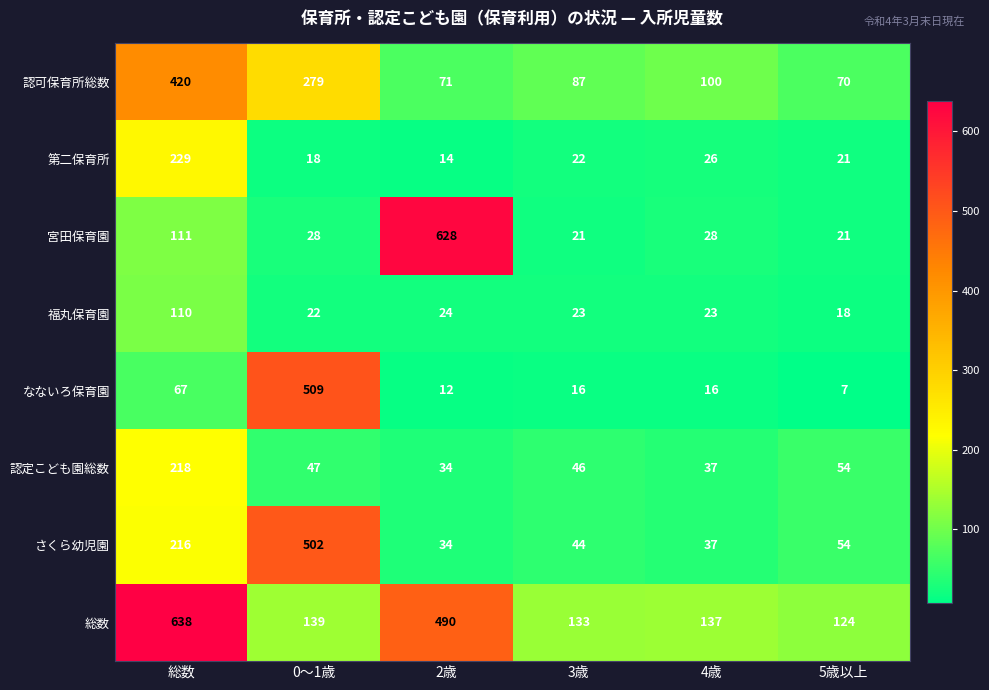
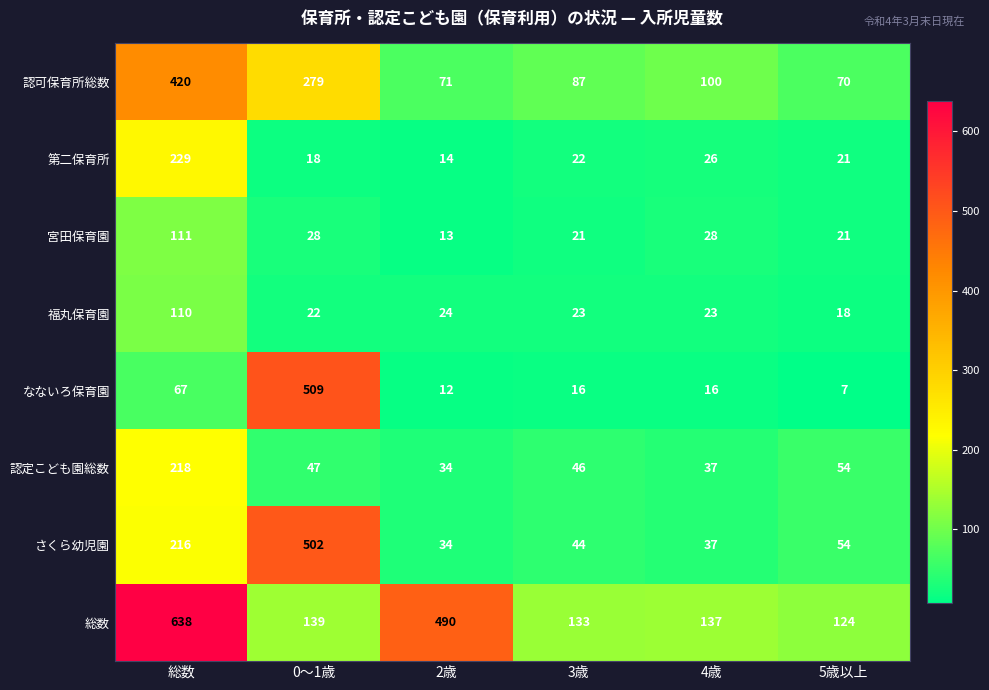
  {
    "認可保育所総数": {
      "総数": 420,
      "0～1歳": 279,
      "2歳": 71,
      "3歳": 87,
      "4歳": 100,
      "5歳以上": 70
    },
    "第二保育所": {
      "総数": 229,
      "0～1歳": 18,
      "2歳": 14,
      "3歳": 22,
      "4歳": 26,
      "5歳以上": 21
    },
    "宮田保育園": {
      "総数": 111,
      "0～1歳": 28,
-     "2歳": 628,
+     "2歳": 13,
      "3歳": 21,
      "4歳": 28,
      "5歳以上": 21
    },
    "福丸保育園": {
      "総数": 110,
      "0～1歳": 22,
      "2歳": 24,
      "3歳": 23,
      "4歳": 23,
      "5歳以上": 18
    },
    "なないろ保育園": {
      "総数": 67,
      "0～1歳": 509,
      "2歳": 12,
      "3歳": 16,
      "4歳": 16,
      "5歳以上": 7
    },
    "認定こども園総数": {
      "総数": 218,
      "0～1歳": 47,
      "2歳": 34,
      "3歳": 46,
      "4歳": 37,
      "5歳以上": 54
    },
    "さくら幼児園": {
      "総数": 216,
      "0～1歳": 502,
      "2歳": 34,
      "3歳": 44,
      "4歳": 37,
      "5歳以上": 54
    },
    "総数": {
      "総数": 638,
      "0～1歳": 139,
      "2歳": 490,
      "3歳": 133,
      "4歳": 137,
      "5歳以上": 124
    }
  }
